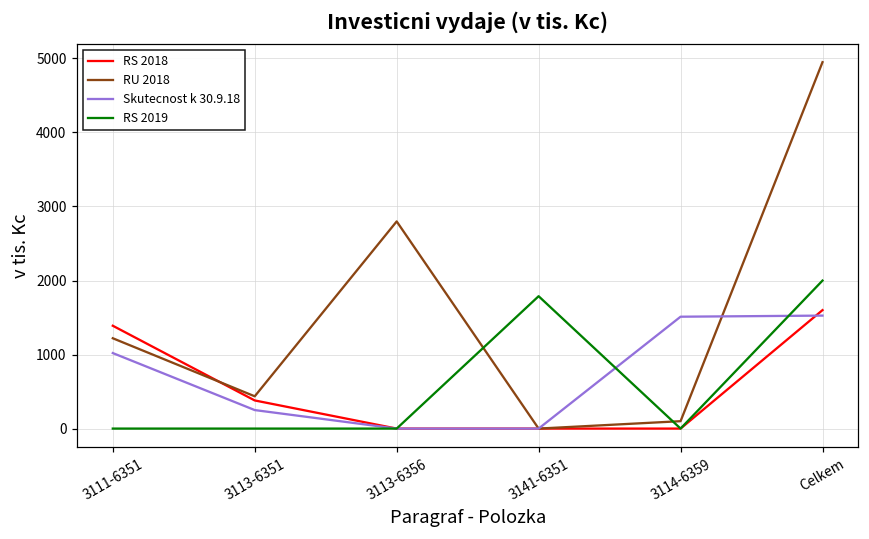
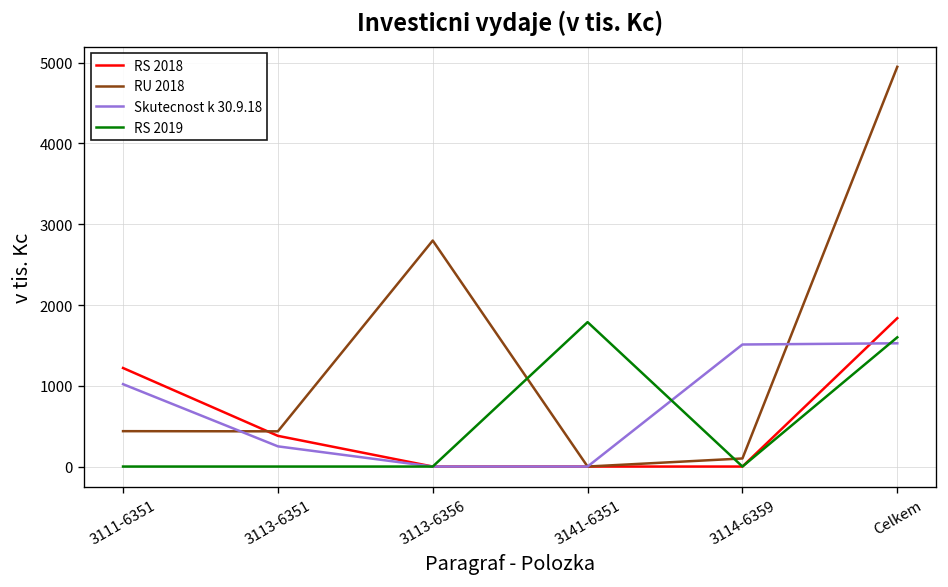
  {
    "RS 2018": {
-     "3111-6351": 1400,
+     "3111-6351": 1200,
      "3113-6351": 400,
-     "Celkem": 1600
+     "Celkem": 1800
    },
    "RU 2018": {
-     "3111-6351": 1200,
+     "3111-6351": 400,
      "3113-6351": 400,
      "3113-6356": 2800,
      "3114-6359": 100,
      "Celkem": 4900
    },
    "Skutecnost k 30.9.18": {
      "3111-6351": 1000,
      "3113-6351": 300,
      "3114-6359": 1500,
      "Celkem": 1500
    },
    "RS 2019": {
      "3111-6351": 0,
      "3113-6351": 0,
      "3141-6351": 1800,
-     "Celkem": 2000
+     "Celkem": 1600
    }
  }
